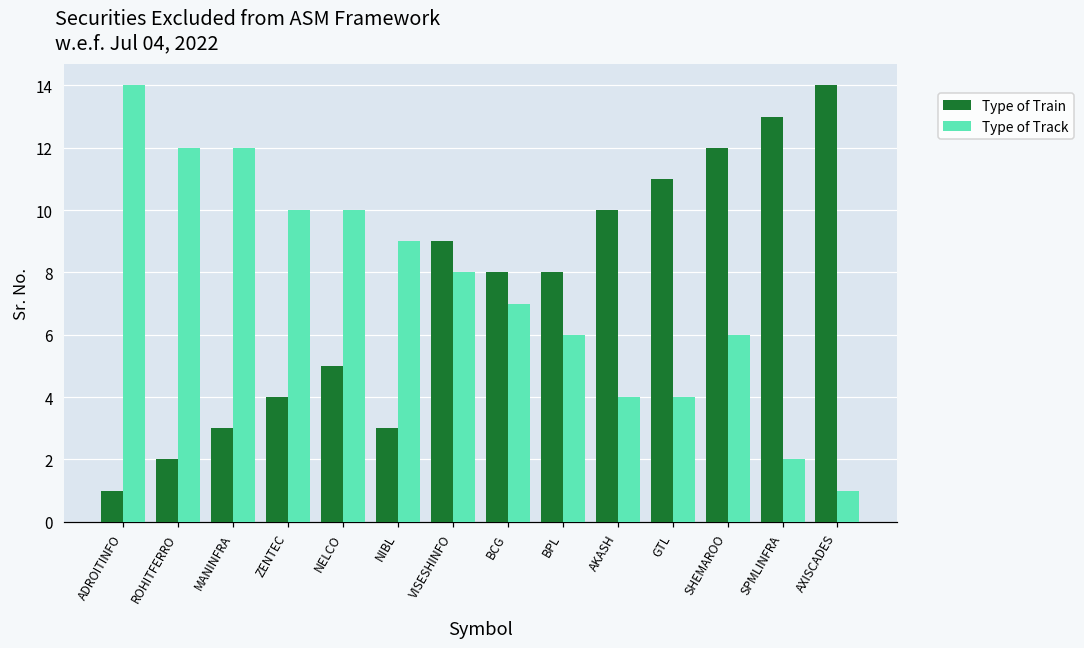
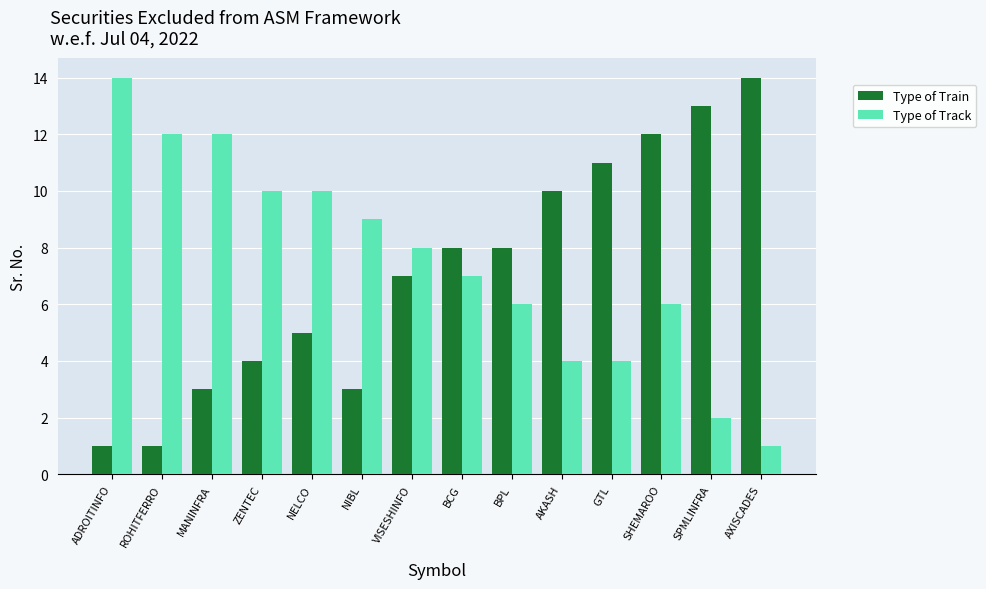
  {
    "Type of Train": {
      "ADROITINFO": 1,
-     "ROHITFERRO": 2,
+     "ROHITFERRO": 1,
      "MANINFRA": 3,
      "ZENTEC": 4,
      "NELCO": 5,
      "NIBL": 3,
-     "VISESHINFO": 9,
+     "VISESHINFO": 7,
      "BCG": 8,
      "BPL": 8,
      "AKASH": 10,
      "GTL": 11,
      "SHEMAROO": 12,
      "SPMLINFRA": 13,
      "AXISCADES": 14
    },
    "Type of Track": {
      "ADROITINFO": 14,
      "ROHITFERRO": 12,
      "MANINFRA": 12,
      "ZENTEC": 10,
      "NELCO": 10,
      "NIBL": 9,
      "VISESHINFO": 8,
      "BCG": 7,
      "BPL": 6,
      "AKASH": 4,
      "GTL": 4,
      "SHEMAROO": 6,
      "SPMLINFRA": 2,
      "AXISCADES": 1
    }
  }
